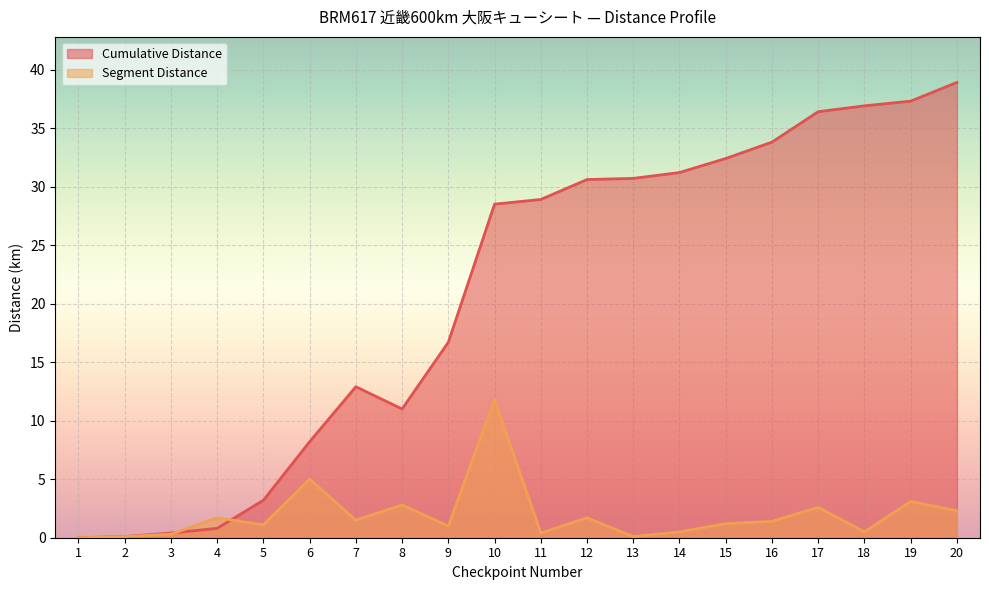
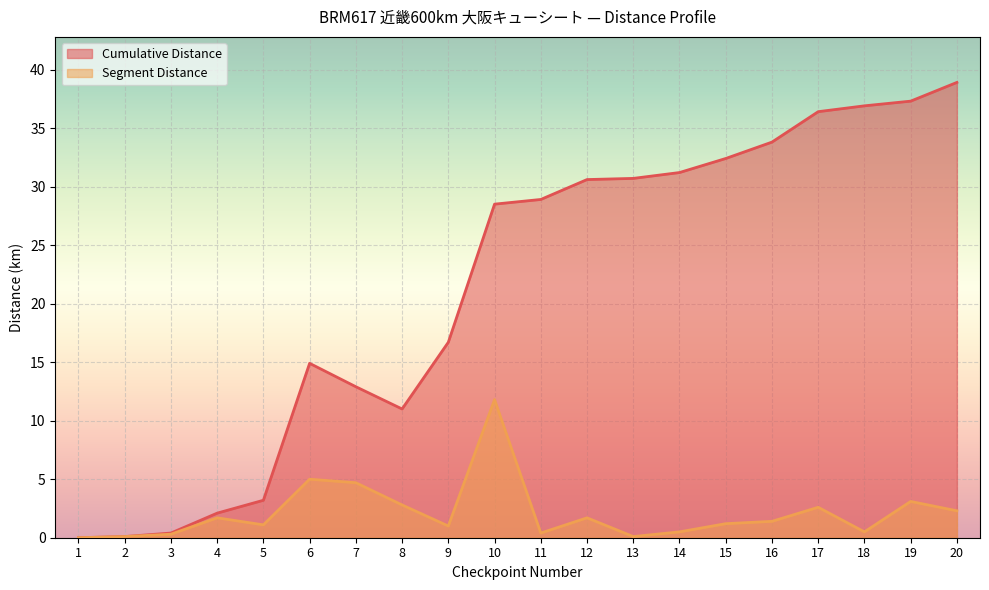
  {
    "Cumulative Distance": {
-     "4": 0.8,
+     "4": 2.1,
      "5": 3.2,
-     "6": 8.2,
+     "6": 14.9,
      "7": 12.9,
      "8": 11.0,
      "9": 16.7,
      "10": 28.5,
      "11": 28.9,
      "12": 30.6,
      "13": 30.7,
      "14": 31.2,
      "15": 32.4,
      "16": 33.8,
      "17": 36.4,
      "18": 36.9,
      "19": 37.3,
      "20": 38.9
    },
    "Segment Distance": {
      "4": 1.7,
      "5": 1.1,
      "6": 5.0,
-     "7": 1.5,
+     "7": 4.7,
      "8": 2.8,
      "9": 1.0,
      "10": 11.8,
      "11": 0.4,
      "12": 1.7,
      "13": 0.1,
      "14": 0.5,
      "15": 1.2,
      "16": 1.4,
      "17": 2.6,
      "18": 0.5,
      "19": 3.1,
      "20": 2.3
    }
  }
